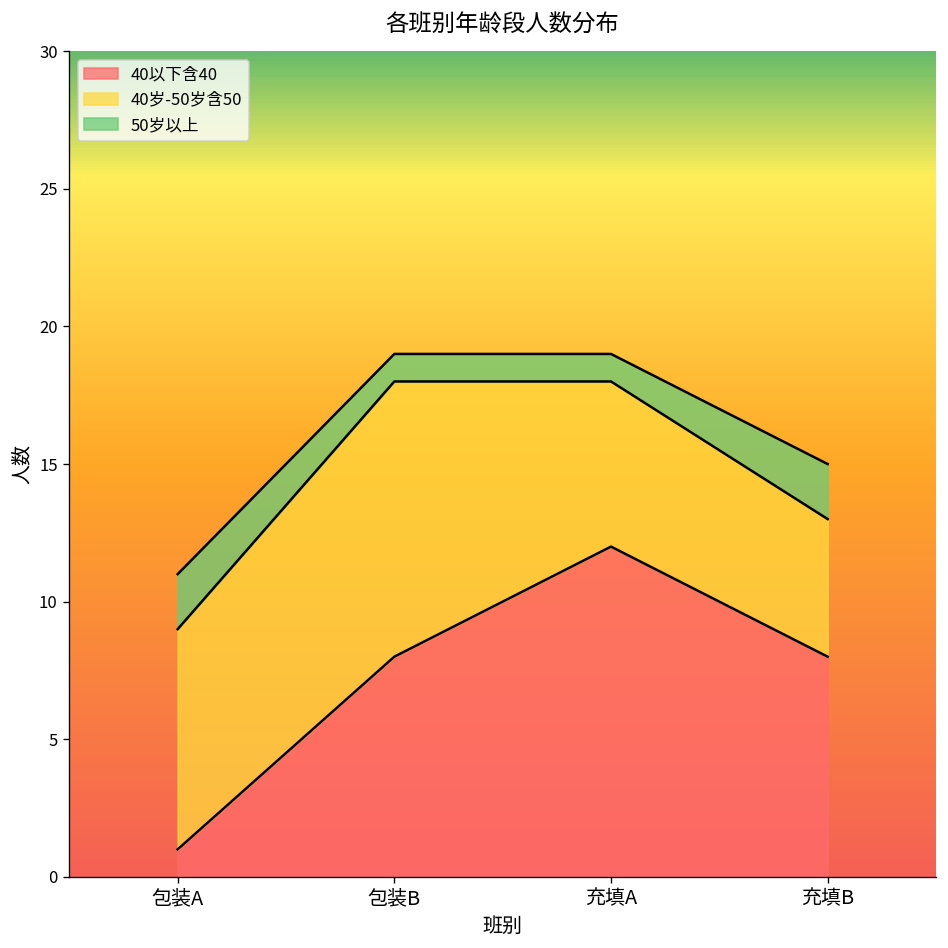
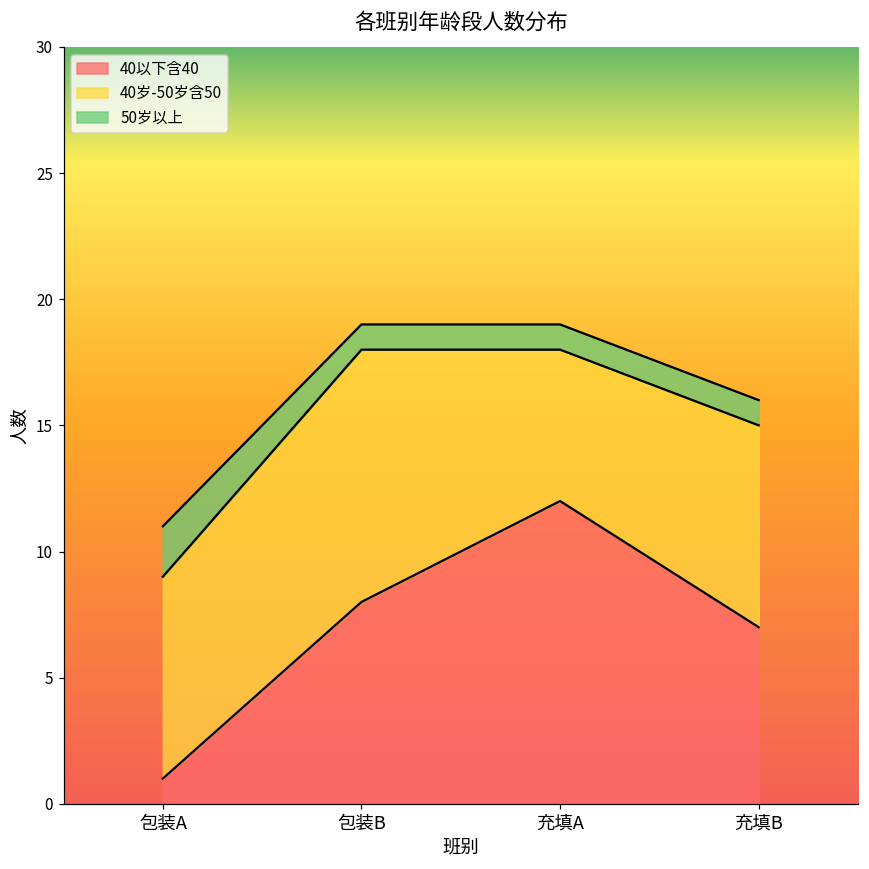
  {
    "40以下含40": {
      "包装A": 1,
      "包装B": 8,
      "充填A": 12,
-     "充填B": 8
+     "充填B": 7
    },
    "40岁-50岁含50": {
      "包装A": 8,
      "包装B": 10,
      "充填A": 6,
-     "充填B": 5
+     "充填B": 8
    },
    "50岁以上": {
      "包装A": 2,
      "包装B": 1,
      "充填A": 1,
-     "充填B": 2
+     "充填B": 1
    }
  }
